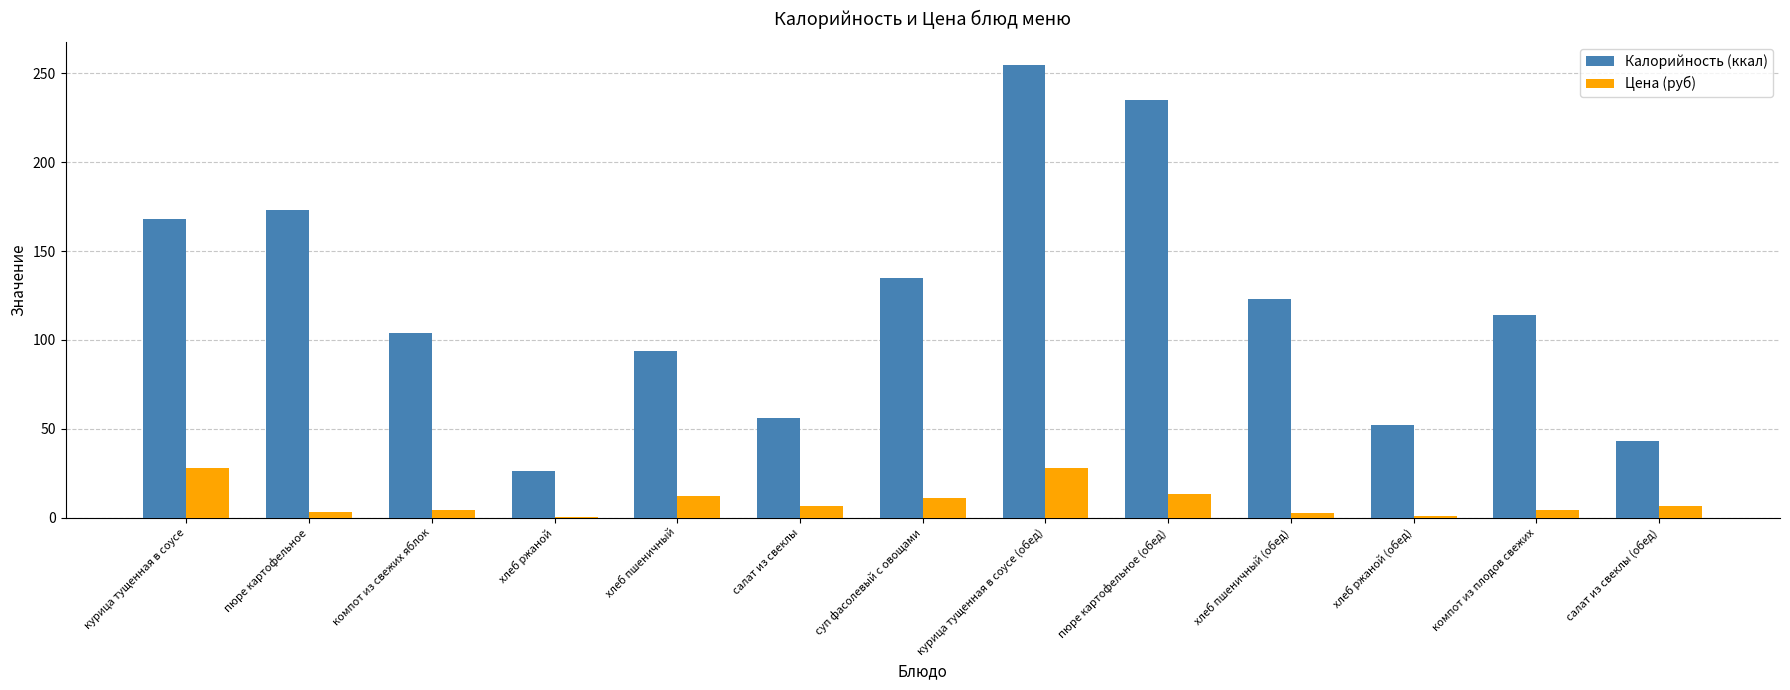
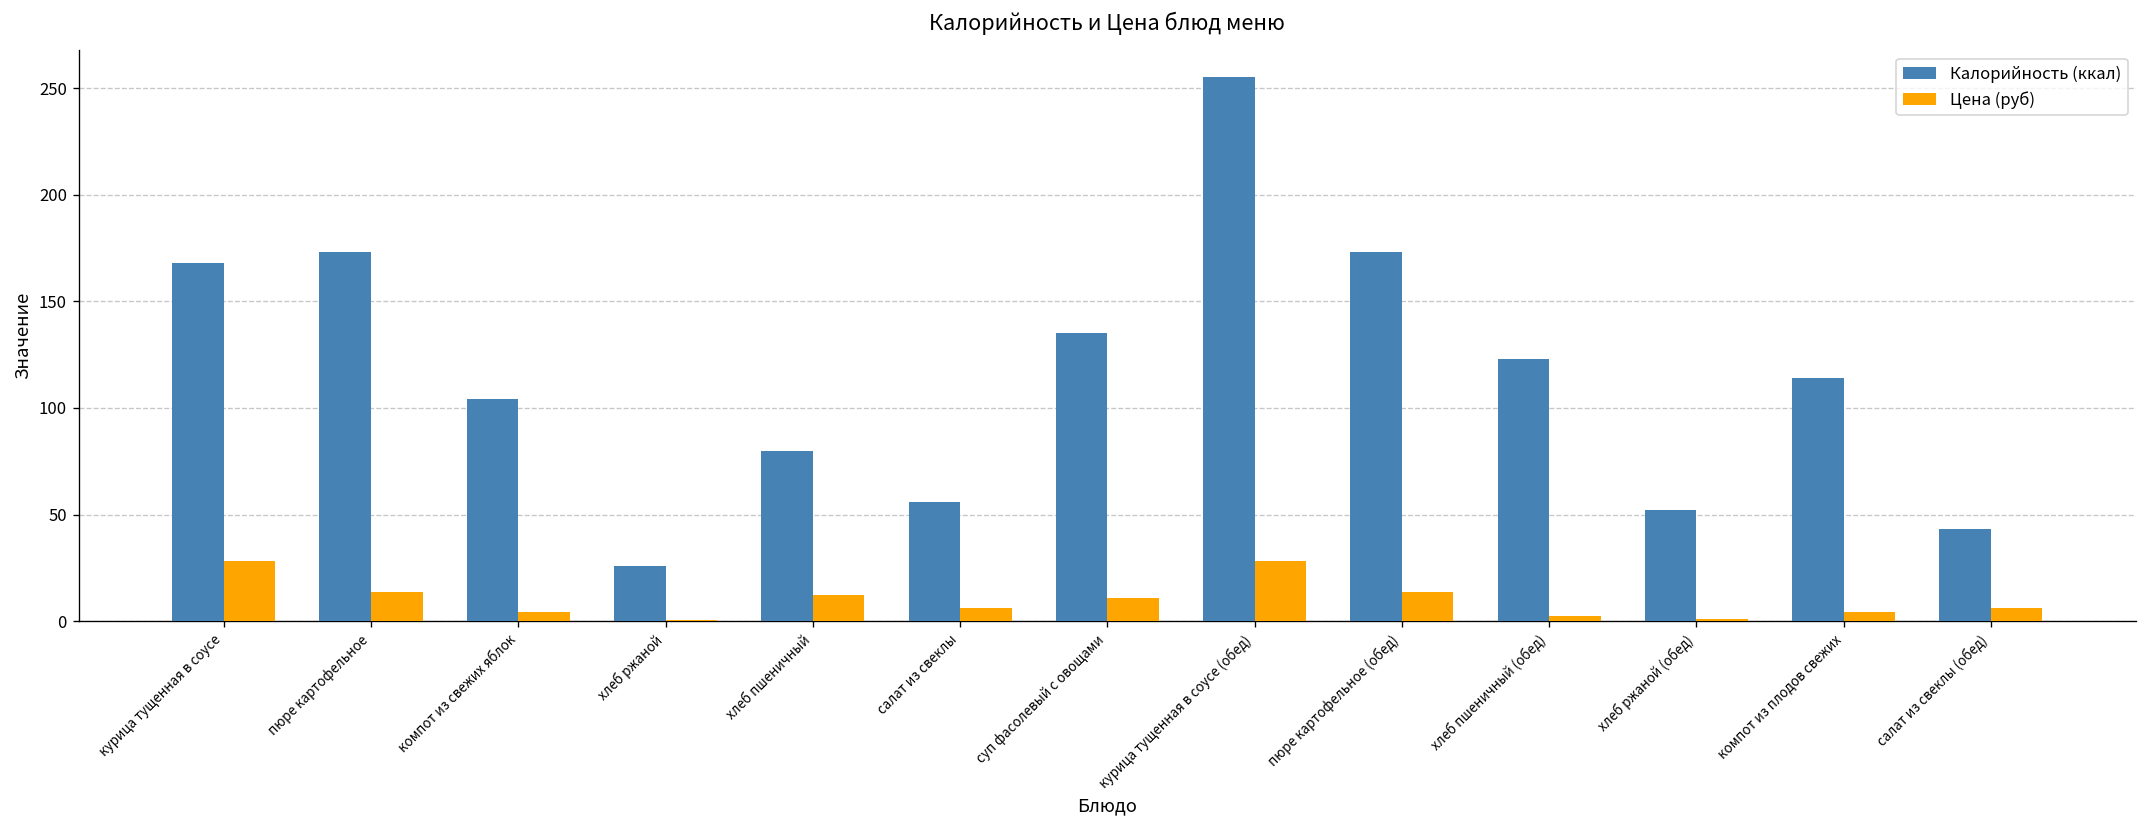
  {
    "Калорийность (ккал)": {
      "курица тущенная в соусе": 168,
      "пюре картофельное": 173,
      "компот из свежих яблок": 104,
      "хлеб ржаной": 26,
-     "хлеб пшеничный": 94,
+     "хлеб пшеничный": 80,
      "салат из свеклы": 56,
      "суп фасолевый с овощами": 135,
      "курица тущенная в соусе (обед)": 255,
-     "пюре картофельное (обед)": 235,
+     "пюре картофельное (обед)": 173,
      "хлеб пшеничный (обед)": 123,
      "хлеб ржаной (обед)": 52,
      "компот из плодов свежих": 114,
      "салат из свеклы (обед)": 43
    },
    "Цена (руб)": {
      "курица тущенная в соусе": 28,
-     "пюре картофельное": 3,
+     "пюре картофельное": 14,
      "компот из свежих яблок": 4,
      "хлеб пшеничный": 12,
      "салат из свеклы": 6,
      "суп фасолевый с овощами": 11,
      "курица тущенная в соусе (обед)": 28,
      "пюре картофельное (обед)": 14,
      "хлеб пшеничный (обед)": 2,
      "компот из плодов свежих": 4,
      "салат из свеклы (обед)": 6
    }
  }
